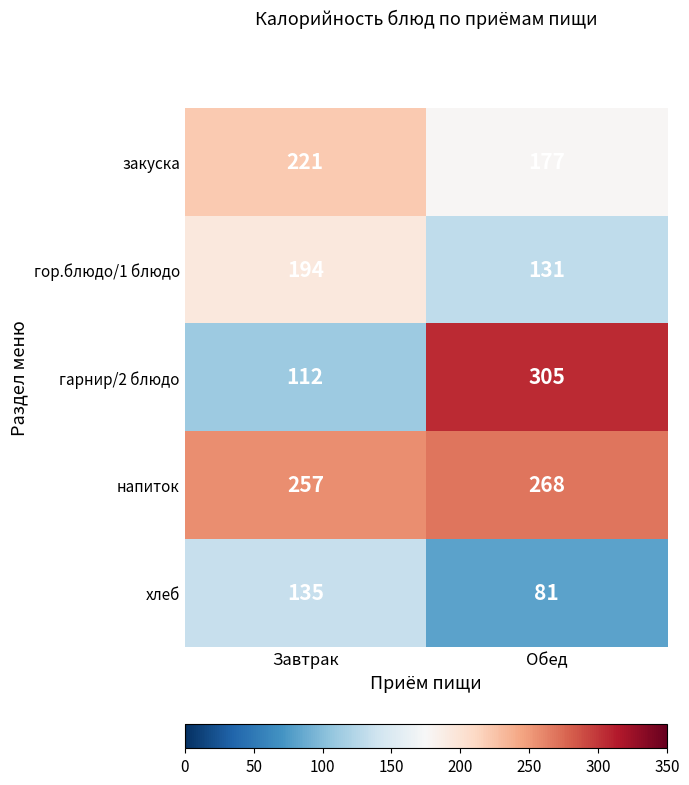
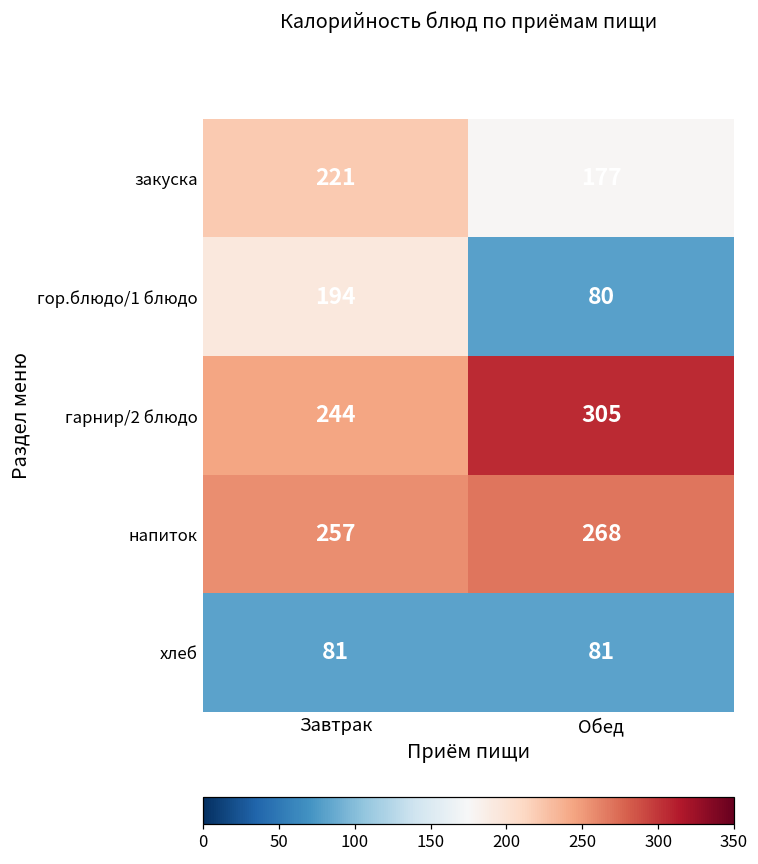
  {
    "закуска": {
      "Завтрак": 221
    },
    "гор.блюдо/1 блюдо": {
-     "Обед": 131
+     "Обед": 80
    },
    "гарнир/2 блюдо": {
-     "Завтрак": 112,
+     "Завтрак": 244,
      "Обед": 305
    },
    "напиток": {
      "Завтрак": 257,
      "Обед": 268
    },
    "хлеб": {
-     "Завтрак": 135,
+     "Завтрак": 81,
      "Обед": 81
    }
  }
